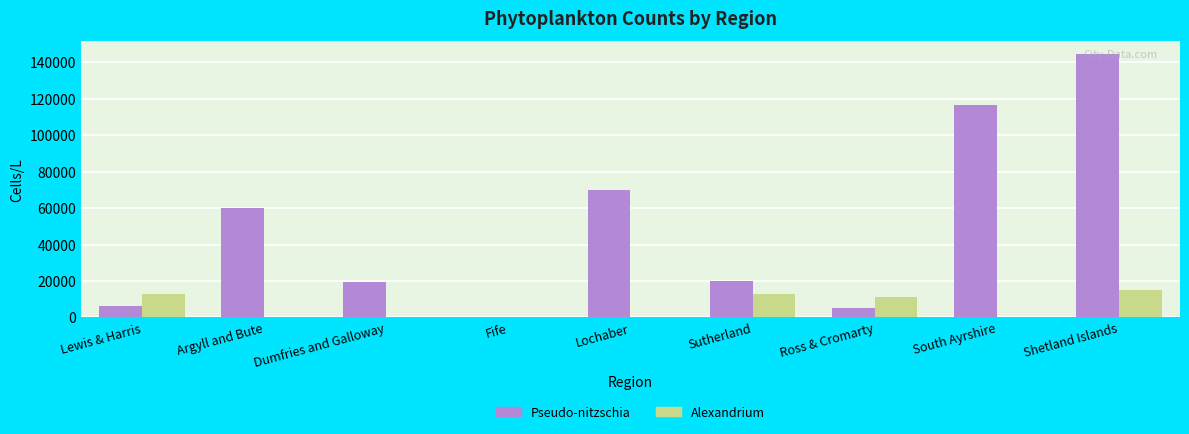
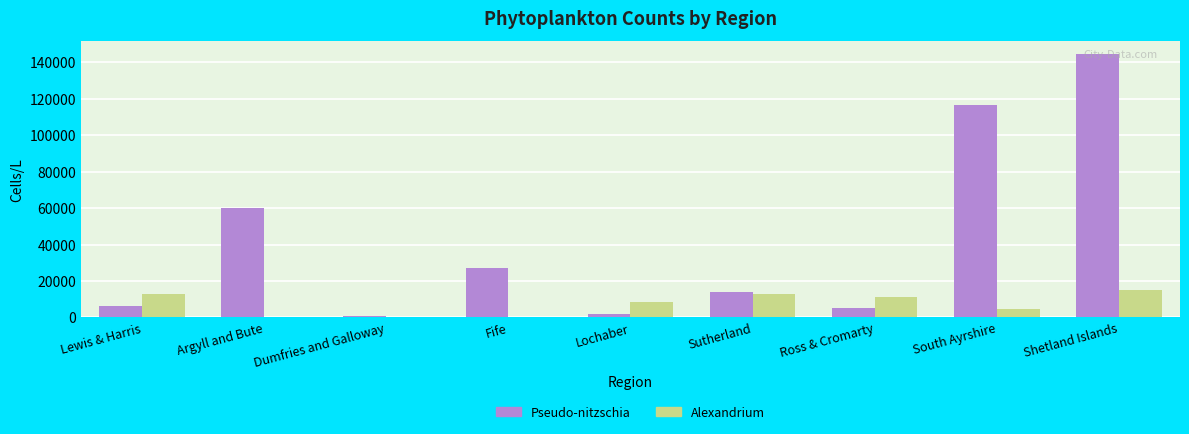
  {
    "Pseudo-nitzschia": {
      "Lewis & Harris": 6000,
      "Argyll and Bute": 60000,
-     "Dumfries and Galloway": 19000,
-     "Fife": 0,
-     "Lochaber": 70000,
-     "Sutherland": 20000,
+     "Dumfries and Galloway": 1000,
+     "Fife": 27000,
+     "Lochaber": 2000,
+     "Sutherland": 14000,
      "Ross & Cromarty": 5000,
      "South Ayrshire": 116000,
      "Shetland Islands": 144000
    },
    "Alexandrium": {
      "Lewis & Harris": 13000,
      "Dumfries and Galloway": 0,
      "Fife": 0,
-     "Lochaber": 0,
+     "Lochaber": 8000,
      "Sutherland": 13000,
      "Ross & Cromarty": 11000,
-     "South Ayrshire": 0,
+     "South Ayrshire": 4000,
      "Shetland Islands": 15000
    }
  }
